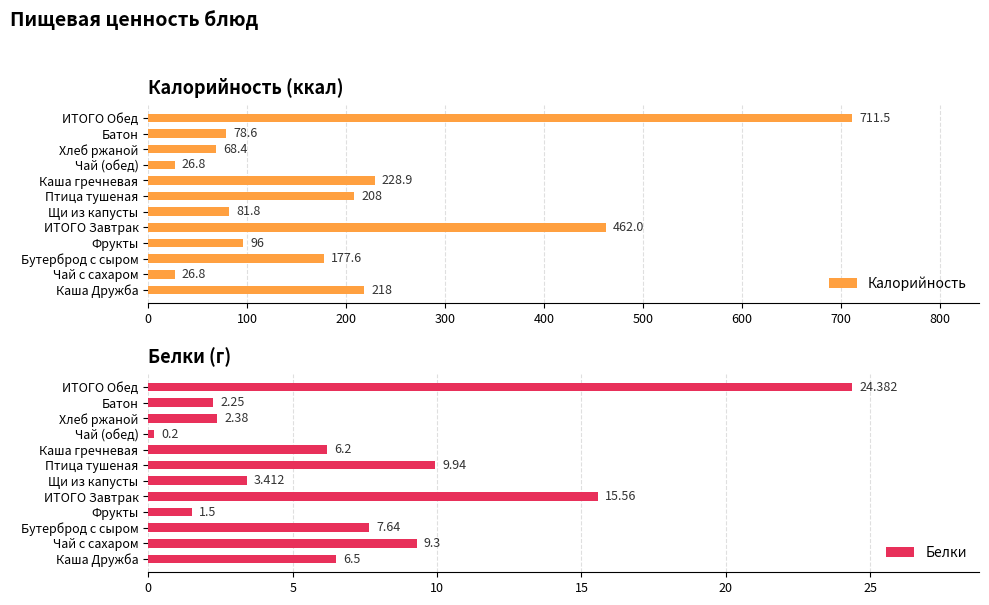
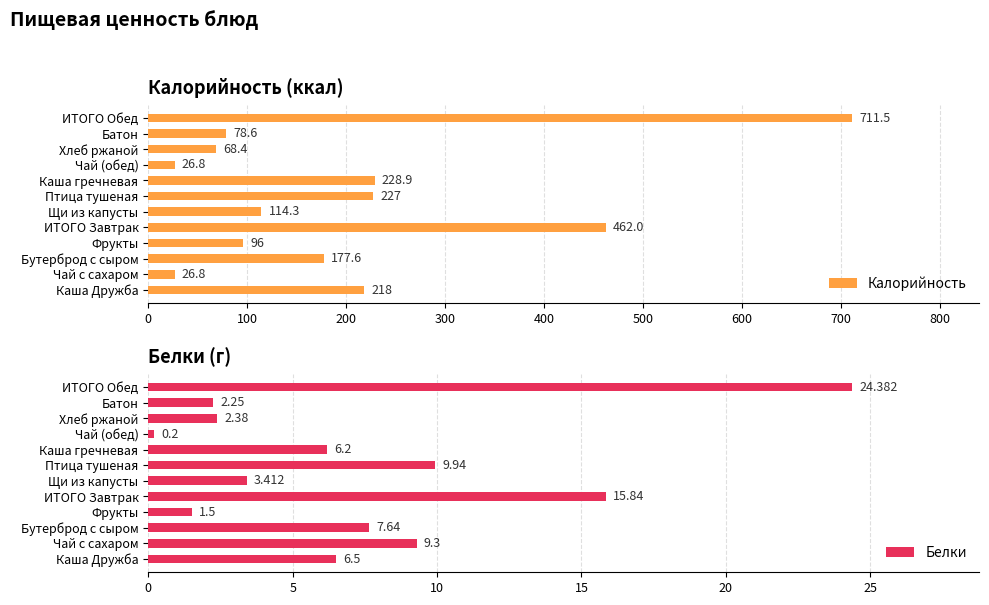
  {
    "Калорийность (ккал)": {
      "ИТОГО Обед": 711.5,
      "Батон": 78.6,
      "Хлеб ржаной": 68.4,
      "Чай (обед)": 26.8,
      "Каша гречневая": 228.9,
-     "Птица тушеная": 208,
-     "Щи из капусты": 81.8,
+     "Птица тушеная": 227,
+     "Щи из капусты": 114.3,
      "ИТОГО Завтрак": 462.0,
      "Фрукты": 96,
      "Бутерброд с сыром": 177.6,
      "Чай с сахаром": 26.8,
      "Каша Дружба": 218
    },
    "Белки (г)": {
      "ИТОГО Обед": 24.382,
      "Батон": 2.25,
      "Хлеб ржаной": 2.38,
      "Чай (обед)": 0.2,
      "Каша гречневая": 6.2,
      "Птица тушеная": 9.94,
      "Щи из капусты": 3.412,
-     "ИТОГО Завтрак": 15.56,
+     "ИТОГО Завтрак": 15.84,
      "Фрукты": 1.5,
      "Бутерброд с сыром": 7.64,
      "Чай с сахаром": 9.3,
      "Каша Дружба": 6.5
    }
  }
